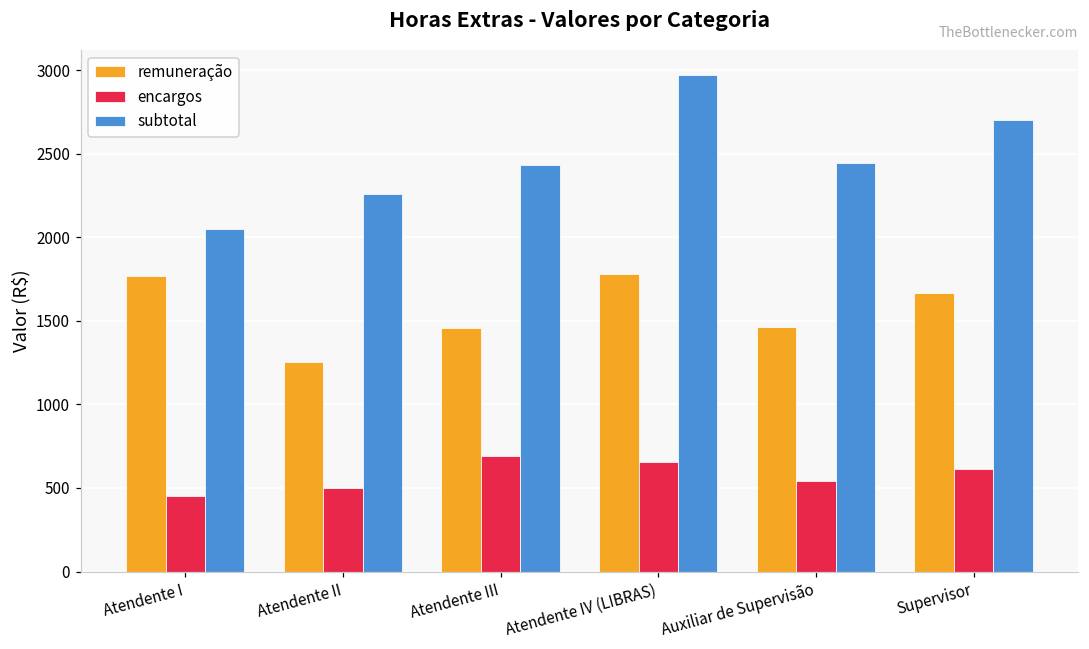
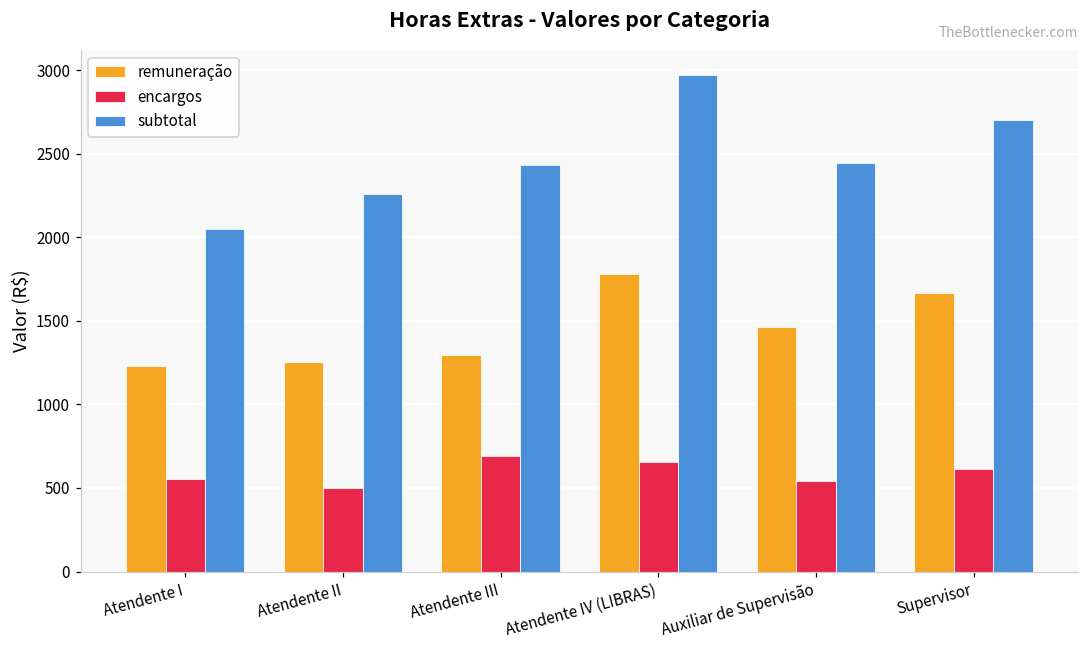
  {
    "remuneração": {
-     "Atendente I": 1770,
+     "Atendente I": 1230,
      "Atendente II": 1260,
-     "Atendente III": 1460,
+     "Atendente III": 1290,
      "Atendente IV (LIBRAS)": 1780,
      "Auxiliar de Supervisão": 1470,
      "Supervisor": 1670
    },
    "encargos": {
-     "Atendente I": 450,
+     "Atendente I": 550,
      "Atendente II": 500,
      "Atendente III": 690,
      "Atendente IV (LIBRAS)": 660,
      "Auxiliar de Supervisão": 540,
      "Supervisor": 610
    },
    "subtotal": {
      "Atendente I": 2050,
      "Atendente II": 2260,
      "Atendente III": 2430,
      "Atendente IV (LIBRAS)": 2970,
      "Auxiliar de Supervisão": 2440,
      "Supervisor": 2700
    }
  }
